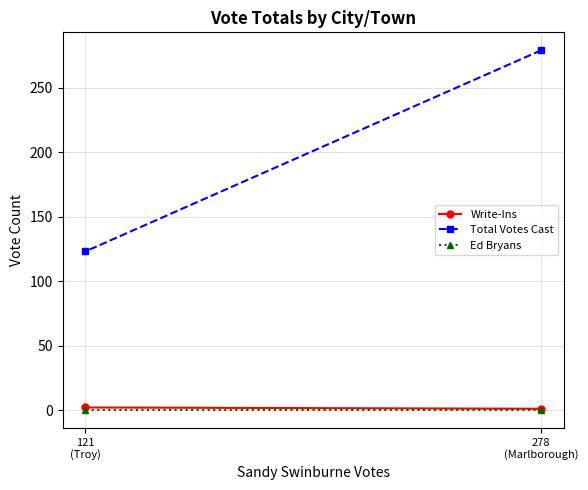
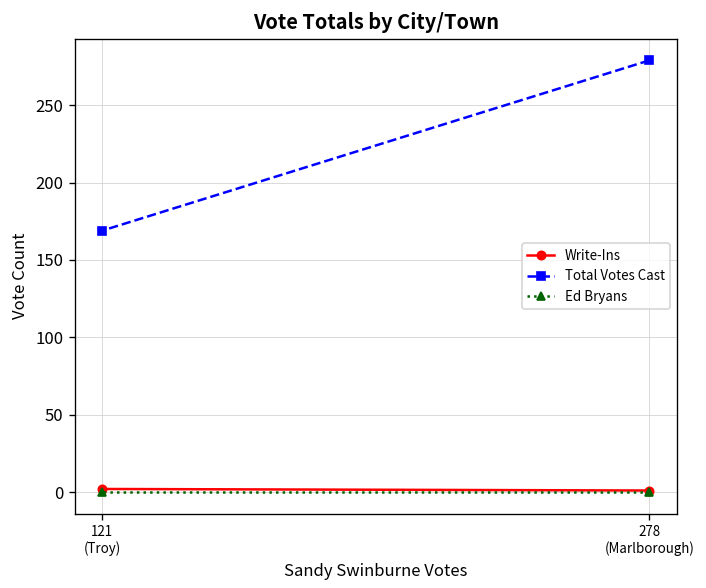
  {
    "Write-Ins": {
      "121 (Troy)": 2
    },
    "Total Votes Cast": {
-     "121 (Troy)": 123,
+     "121 (Troy)": 169,
      "278 (Marlborough)": 279
    },
    "Ed Bryans": {
      "121 (Troy)": 0
    }
  }
